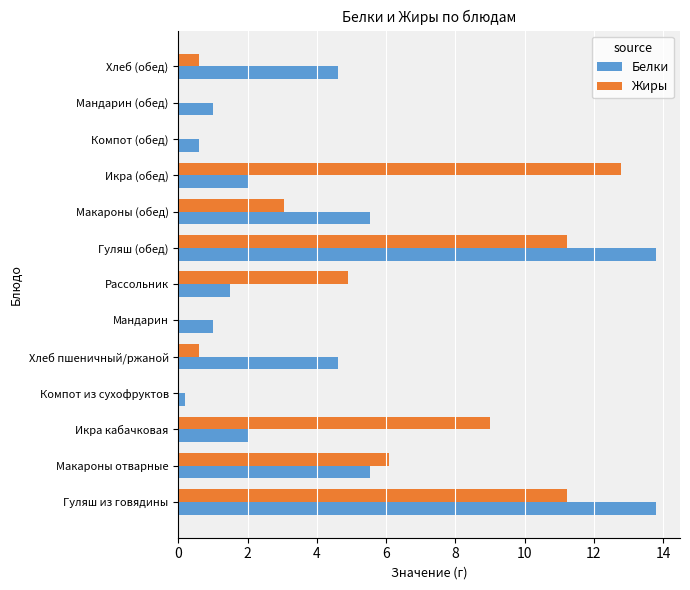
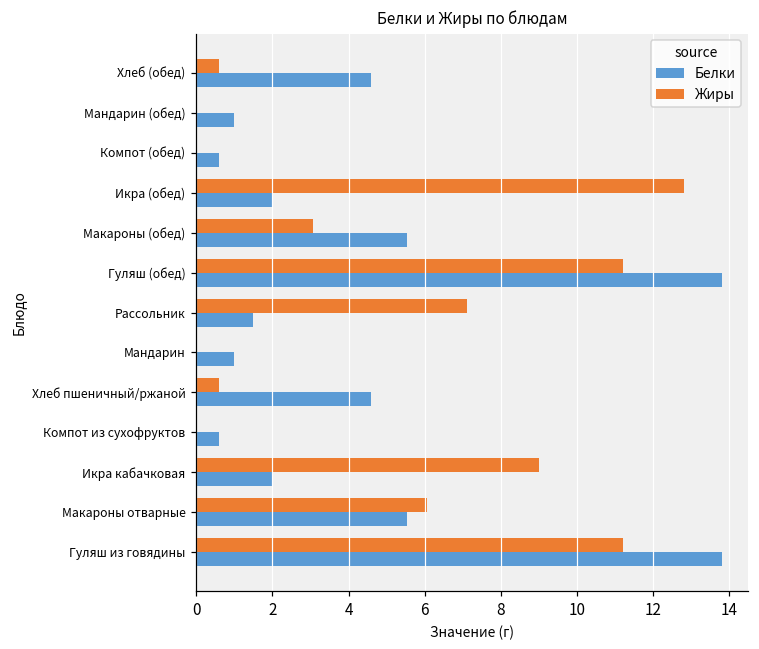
  {
    "Белки": {
      "Хлеб (обед)": 4.6,
      "Мандарин (обед)": 1.0,
      "Компот (обед)": 0.6,
      "Икра (обед)": 2.0,
      "Макароны (обед)": 5.5,
      "Гуляш (обед)": 13.8,
      "Рассольник": 1.5,
      "Мандарин": 1.0,
      "Хлеб пшеничный/ржаной": 4.6,
-     "Компот из сухофруктов": 0.2,
+     "Компот из сухофруктов": 0.6,
      "Икра кабачковая": 2.0,
      "Макароны отварные": 5.5,
      "Гуляш из говядины": 13.8
    },
    "Жиры": {
      "Хлеб (обед)": 0.6,
      "Мандарин (обед)": 0.0,
      "Компот (обед)": 0.0,
      "Икра (обед)": 12.8,
      "Макароны (обед)": 3.1,
      "Гуляш (обед)": 11.2,
-     "Рассольник": 4.9,
+     "Рассольник": 7.1,
      "Мандарин": 0.0,
      "Хлеб пшеничный/ржаной": 0.6,
      "Компот из сухофруктов": 0.0,
      "Икра кабачковая": 9.0,
      "Макароны отварные": 6.1,
      "Гуляш из говядины": 11.2
    }
  }
